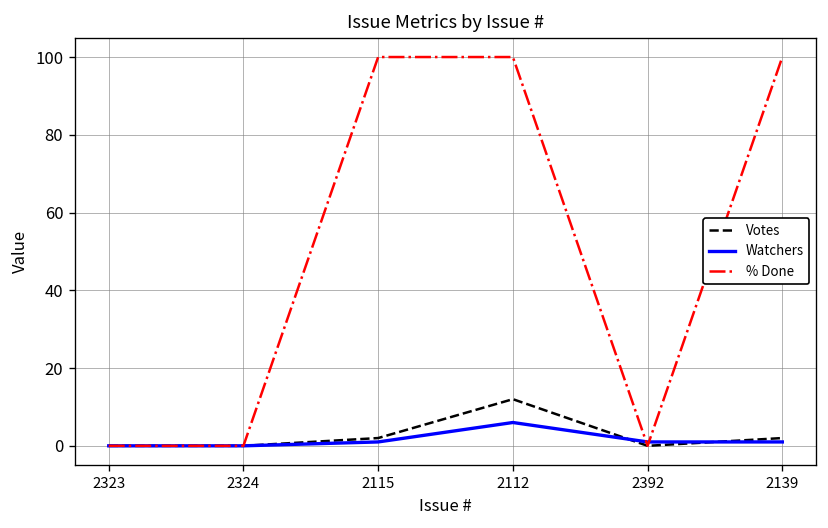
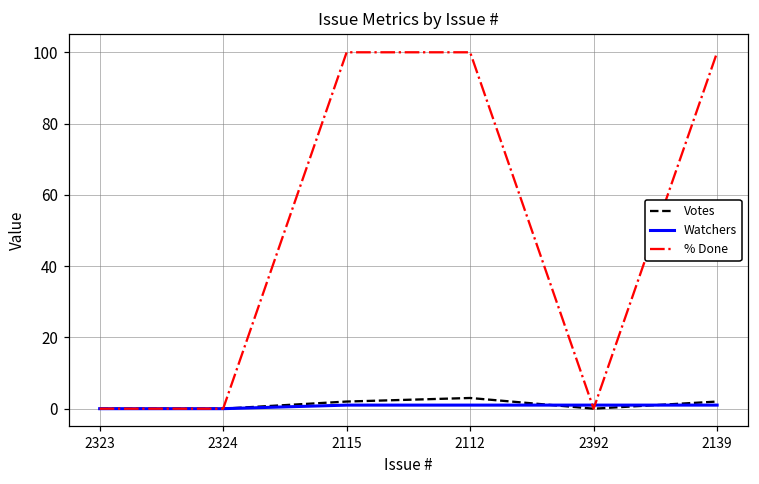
  {
    "Votes": {
      "2115": 2,
-     "2112": 12,
+     "2112": 3,
      "2139": 2
    },
    "Watchers": {
      "2115": 1,
-     "2112": 6,
+     "2112": 1,
      "2392": 1,
      "2139": 1
    },
    "% Done": {
      "2115": 100,
      "2112": 100,
      "2139": 100
    }
  }
